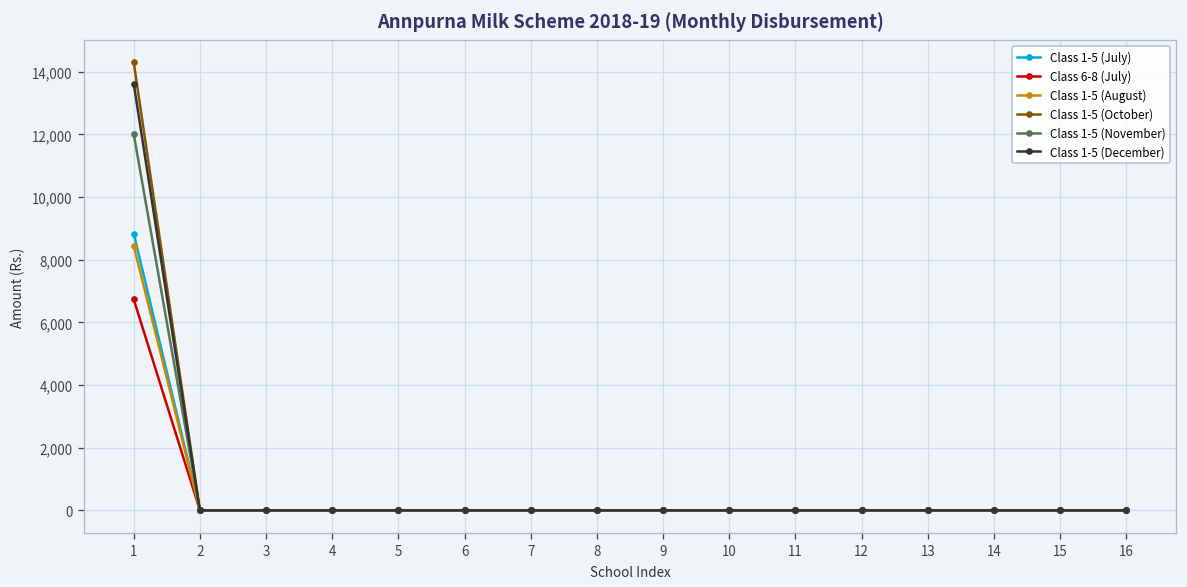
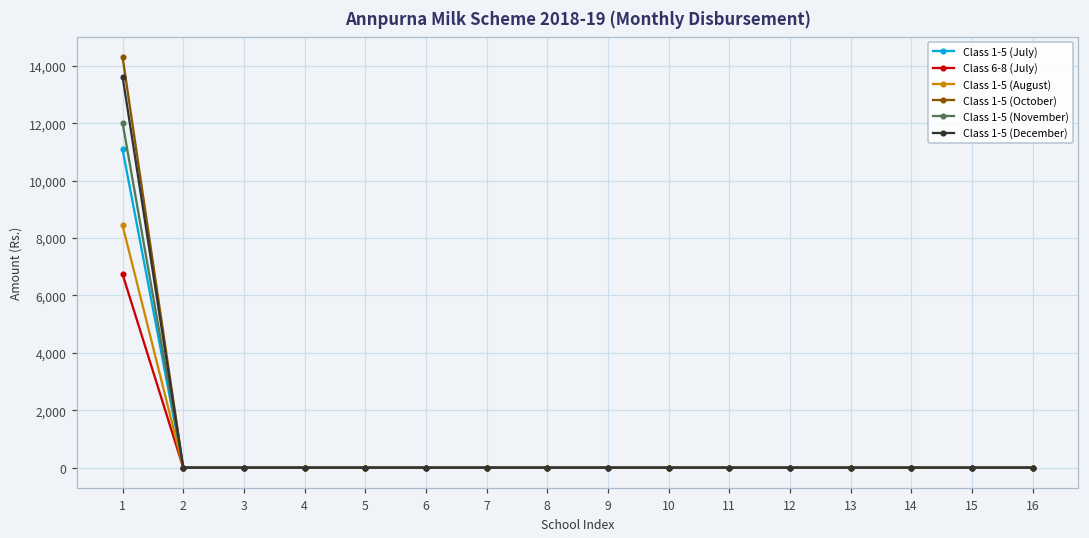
  {
    "Class 1-5 (July)": {
-     "1": "8,800"
+     "1": "11,100"
    },
    "Class 6-8 (July)": {
      "1": "6,700"
    },
    "Class 1-5 (August)": {
      "1": "8,400"
    },
    "Class 1-5 (October)": {
      "1": "14,300"
    },
    "Class 1-5 (November)": {
      "1": "12,000"
    },
    "Class 1-5 (December)": {
      "1": "13,600"
    }
  }
